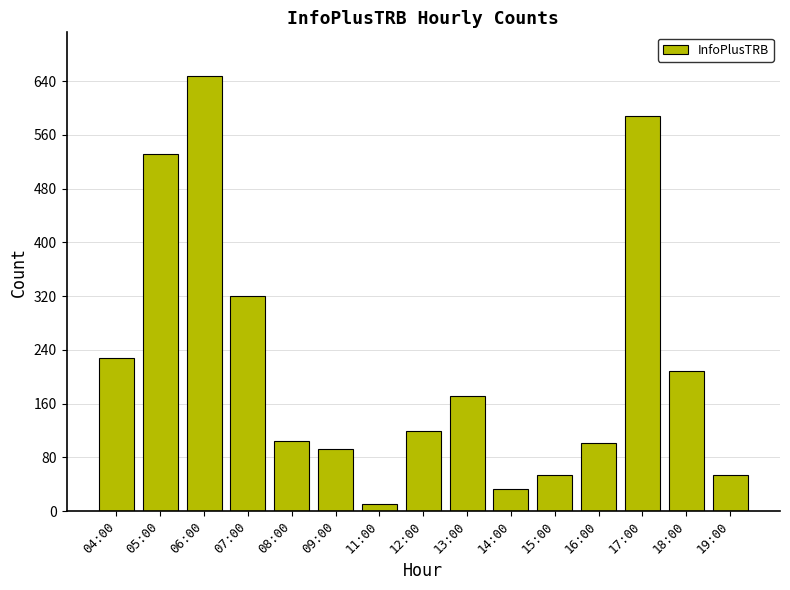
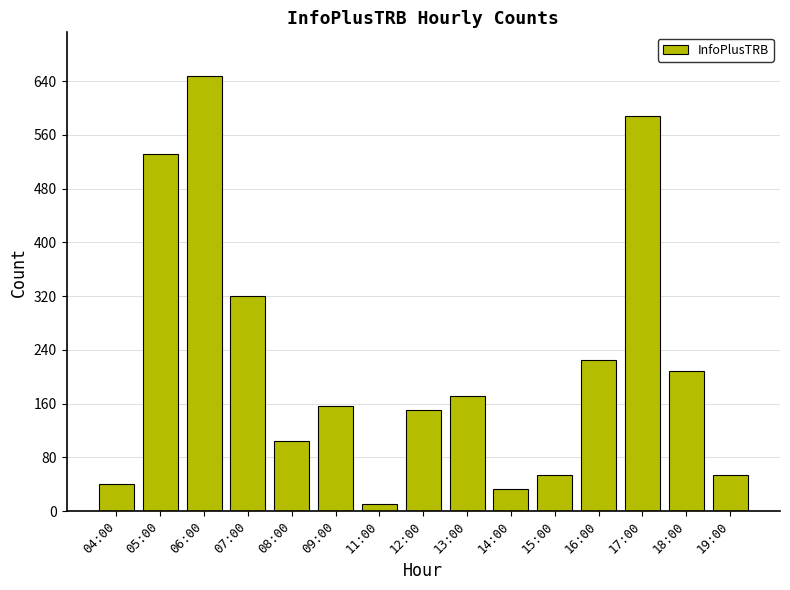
  {
-   "04:00": 230,
+   "04:00": 40,
    "05:00": 530,
    "06:00": 650,
    "07:00": 320,
    "08:00": 110,
-   "09:00": 90,
+   "09:00": 160,
    "11:00": 10,
-   "12:00": 120,
+   "12:00": 150,
    "13:00": 170,
    "14:00": 30,
    "15:00": 50,
-   "16:00": 100,
+   "16:00": 230,
    "17:00": 590,
    "18:00": 210,
    "19:00": 50
  }
